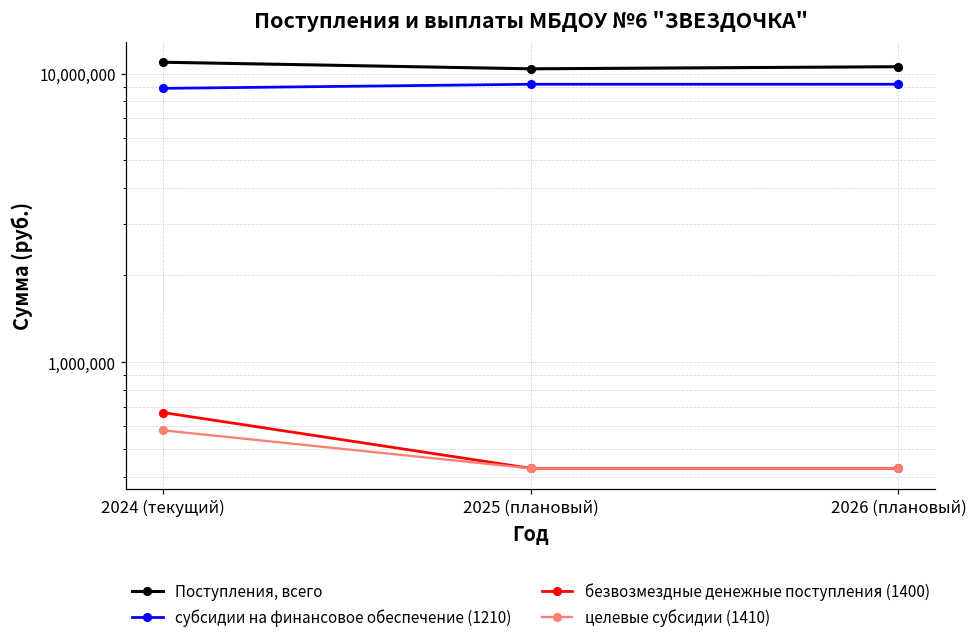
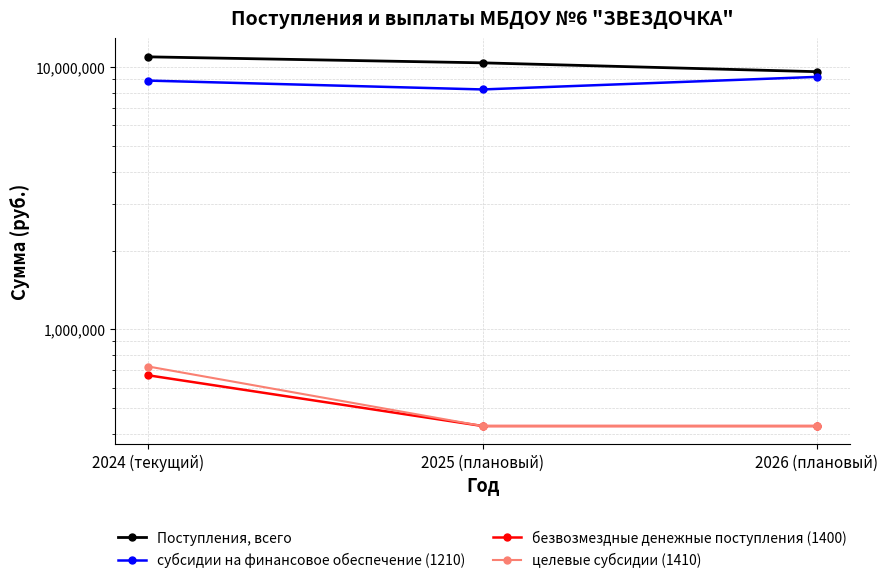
  {
    "Поступления, всего": {
      "2024 (текущий)": "10,900,000",
      "2025 (плановый)": "10,400,000",
-     "2026 (плановый)": "10,600,000"
+     "2026 (плановый)": "9,600,000"
    },
    "субсидии на финансовое обеспечение (1210)": {
      "2024 (текущий)": "8,900,000",
-     "2025 (плановый)": "9,200,000",
+     "2025 (плановый)": "8,200,000",
      "2026 (плановый)": "9,200,000"
    },
    "безвозмездные денежные поступления (1400)": {
      "2024 (текущий)": "670,000"
    },
    "целевые субсидии (1410)": {
-     "2024 (текущий)": "580,000"
+     "2024 (текущий)": "720,000"
    }
  }
